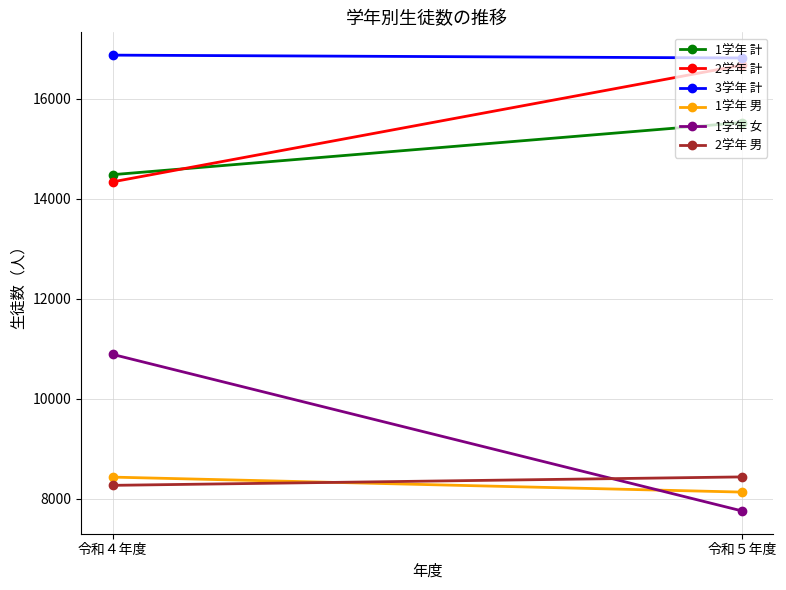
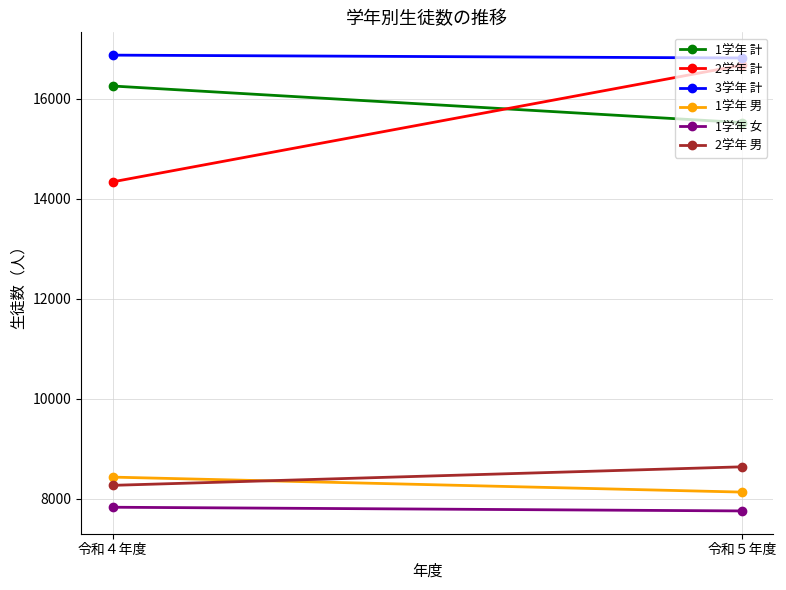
  {
    "1学年 計": {
-     "令和４年度": 14500
+     "令和４年度": 16300
    },
    "2学年 計": {
      "令和４年度": 14300
    },
    "3学年 計": {
      "令和４年度": 16900
    },
    "1学年 男": {
      "令和４年度": 8400,
      "令和５年度": 8100
    },
    "1学年 女": {
-     "令和４年度": 10900,
+     "令和４年度": 7800,
      "令和５年度": 7800
    },
    "2学年 男": {
      "令和４年度": 8300,
-     "令和５年度": 8400
+     "令和５年度": 8600
    }
  }
